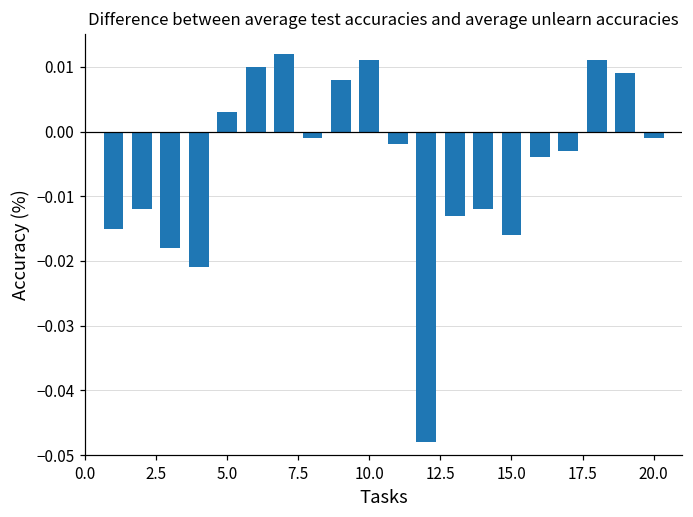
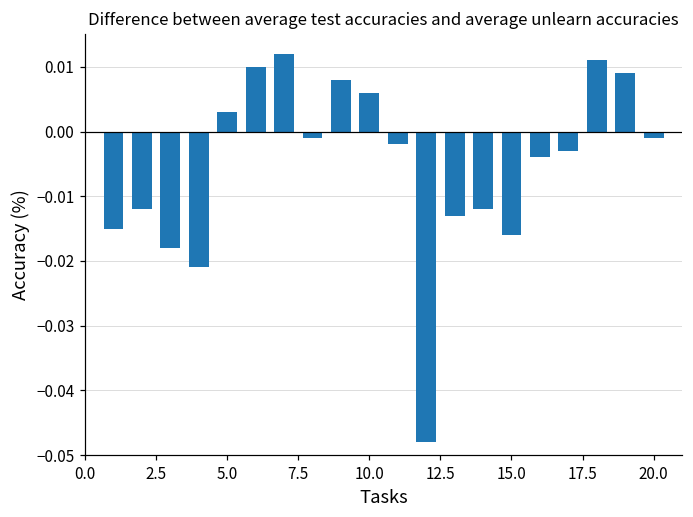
  {
    "5.0": 0.003,
-   "10.0": 0.011,
+   "10.0": 0.006,
    "15.0": -0.016,
    "20.0": -0.001
  }
